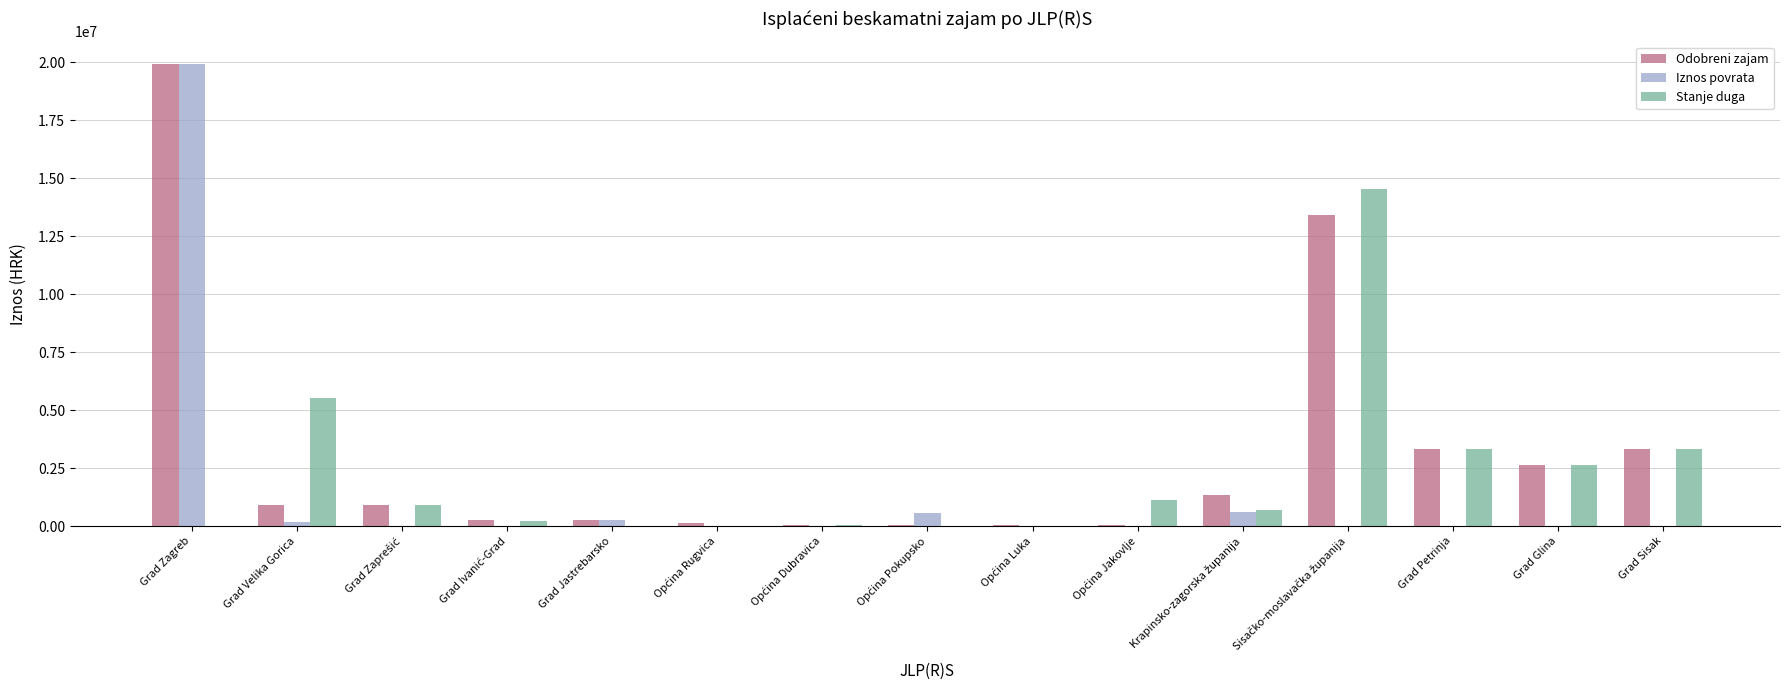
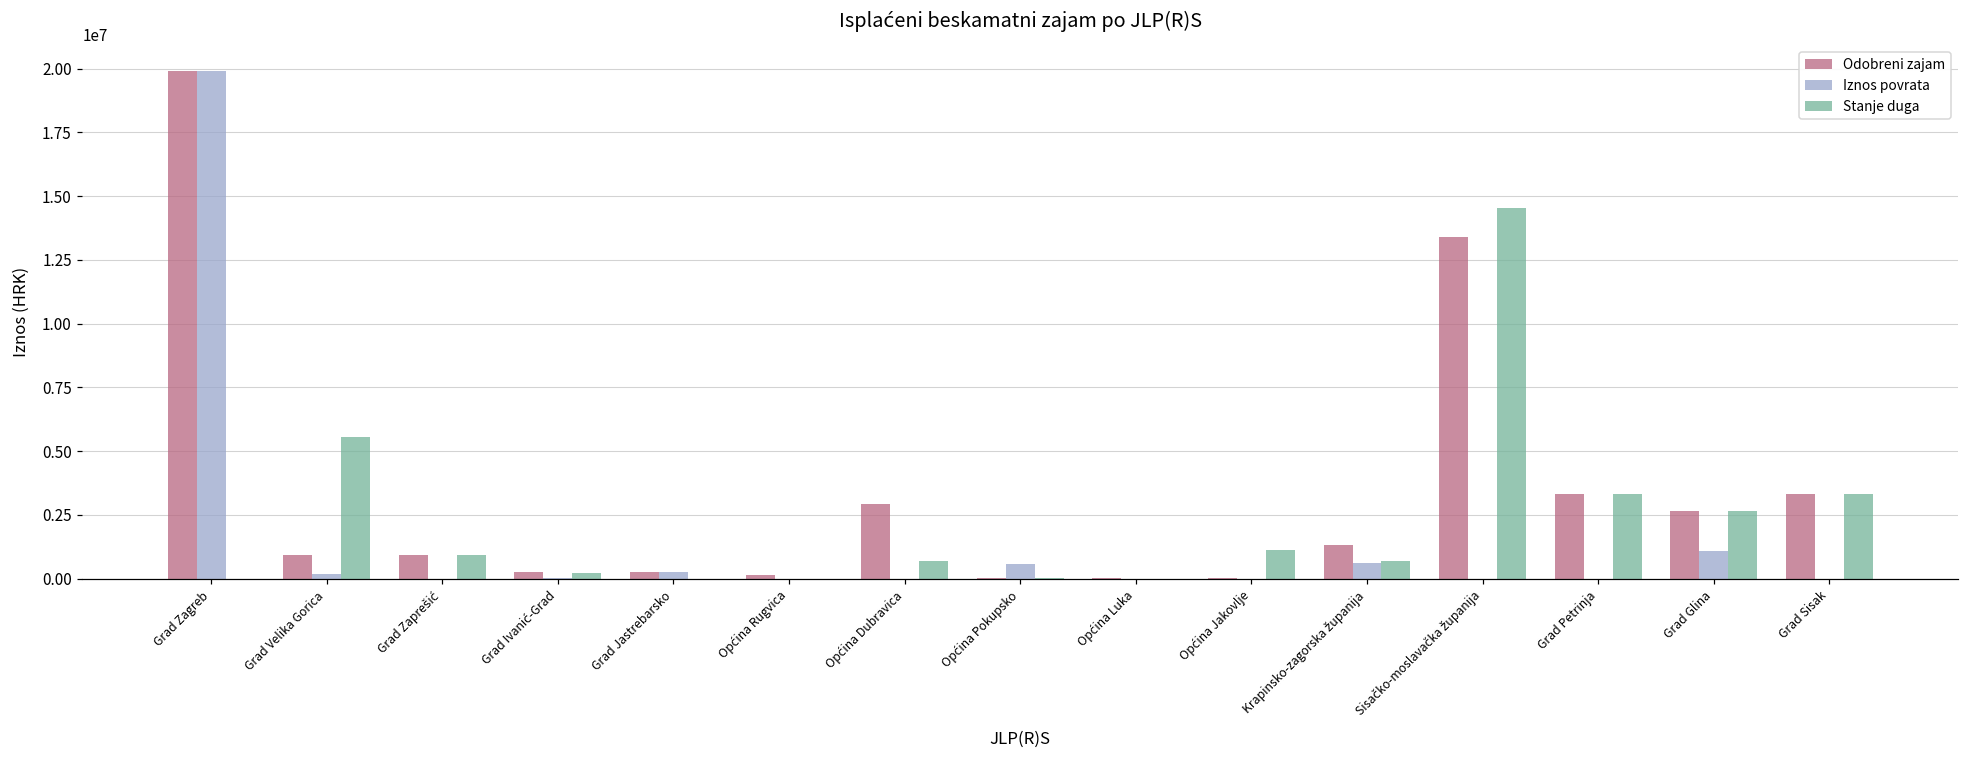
  {
    "Odobreni zajam": {
      "Grad Zagreb": 19900000,
      "Grad Velika Gorica": 900000,
      "Grad Zaprešić": 900000,
      "Grad Ivanić-Grad": 300000,
      "Grad Jastrebarsko": 300000,
      "Općina Rugvica": 100000,
-     "Općina Dubravica": 0,
+     "Općina Dubravica": 2900000,
      "Krapinsko-zagorska županija": 1300000,
      "Sisačko-moslavačka županija": 13400000,
      "Grad Petrinja": 3300000,
      "Grad Glina": 2700000,
      "Grad Sisak": 3300000
    },
    "Iznos povrata": {
      "Grad Zagreb": 19900000,
      "Grad Velika Gorica": 200000,
      "Grad Zaprešić": 0,
      "Grad Jastrebarsko": 300000,
      "Općina Rugvica": 0,
      "Općina Dubravica": 0,
      "Općina Pokupsko": 600000,
      "Općina Luka": 0,
      "Krapinsko-zagorska županija": 600000,
      "Sisačko-moslavačka županija": 0,
      "Grad Petrinja": 0,
-     "Grad Glina": 0,
+     "Grad Glina": 1100000,
      "Grad Sisak": 0
    },
    "Stanje duga": {
      "Grad Zagreb": 0,
      "Grad Velika Gorica": 5500000,
      "Grad Zaprešić": 900000,
      "Grad Ivanić-Grad": 200000,
      "Grad Jastrebarsko": 0,
      "Općina Rugvica": 0,
-     "Općina Dubravica": 0,
+     "Općina Dubravica": 700000,
      "Općina Luka": 0,
      "Općina Jakovlje": 1100000,
      "Krapinsko-zagorska županija": 700000,
      "Sisačko-moslavačka županija": 14500000,
      "Grad Petrinja": 3300000,
      "Grad Glina": 2700000,
      "Grad Sisak": 3300000
    }
  }
